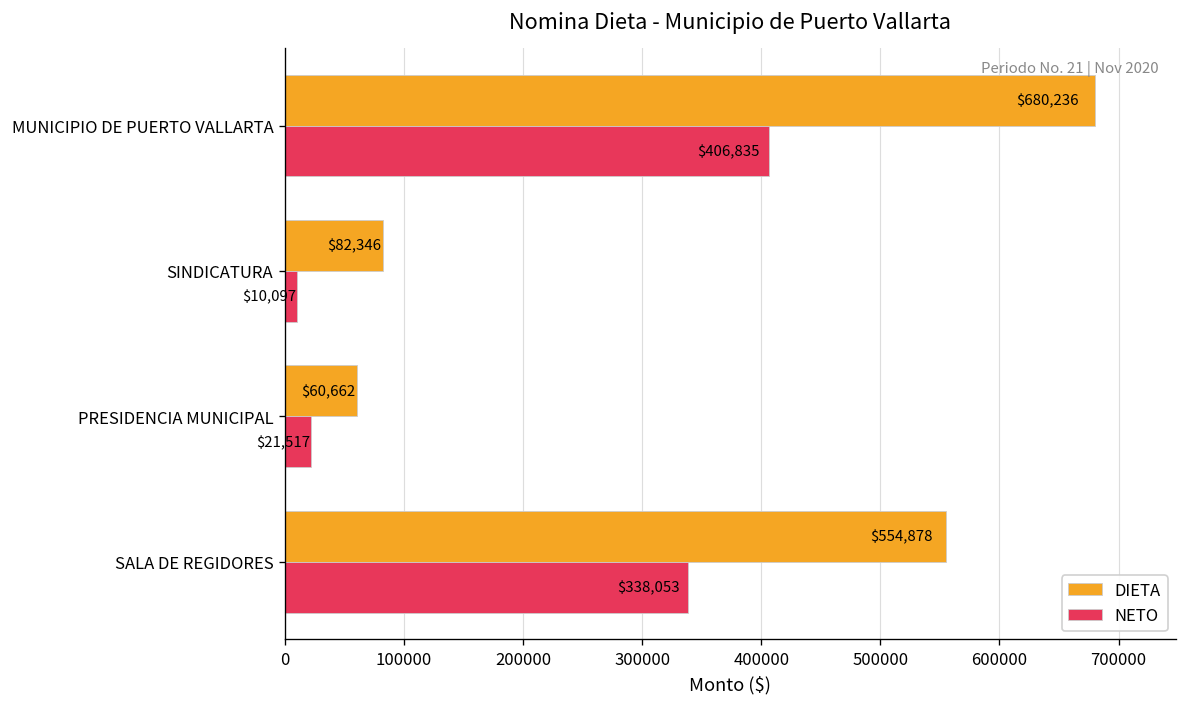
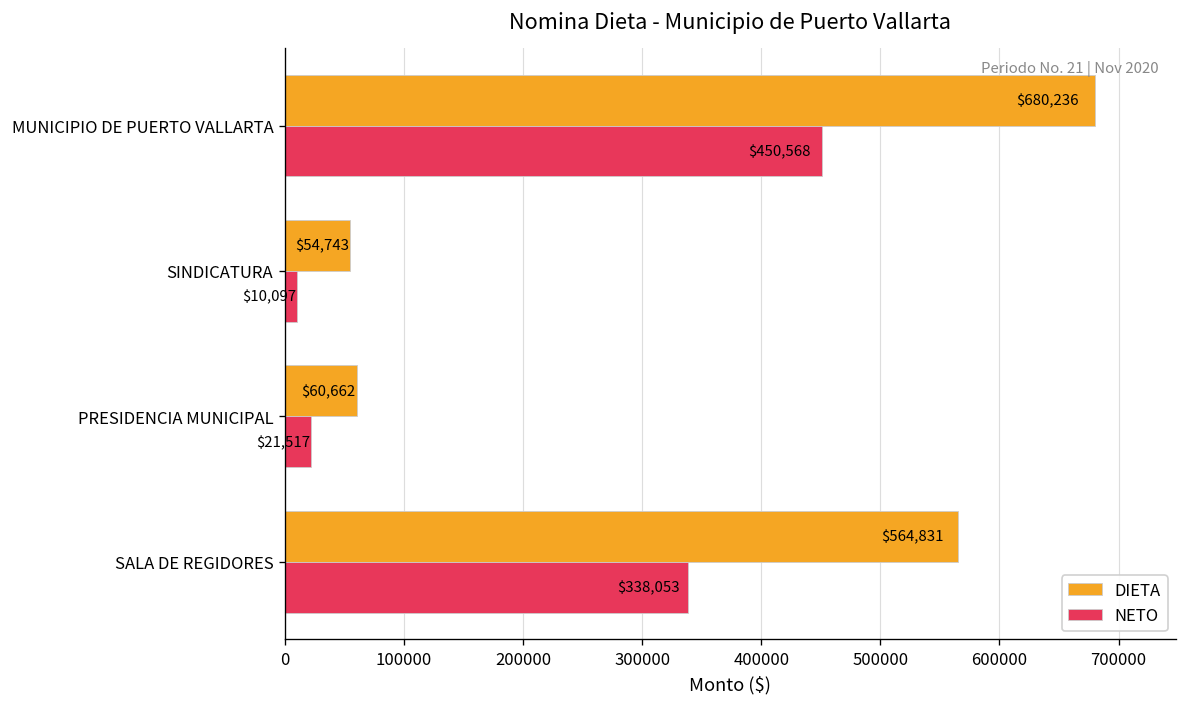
  {
    "DIETA": {
      "MUNICIPIO DE PUERTO VALLARTA": "$680,236",
-     "SINDICATURA": "$82,346",
+     "SINDICATURA": "$54,743",
      "PRESIDENCIA MUNICIPAL": "$60,662",
-     "SALA DE REGIDORES": "$554,878"
+     "SALA DE REGIDORES": "$564,831"
    },
    "NETO": {
-     "MUNICIPIO DE PUERTO VALLARTA": "$406,835",
+     "MUNICIPIO DE PUERTO VALLARTA": "$450,568",
      "SINDICATURA": "$10,097",
      "PRESIDENCIA MUNICIPAL": "$21,517",
      "SALA DE REGIDORES": "$338,053"
    }
  }
